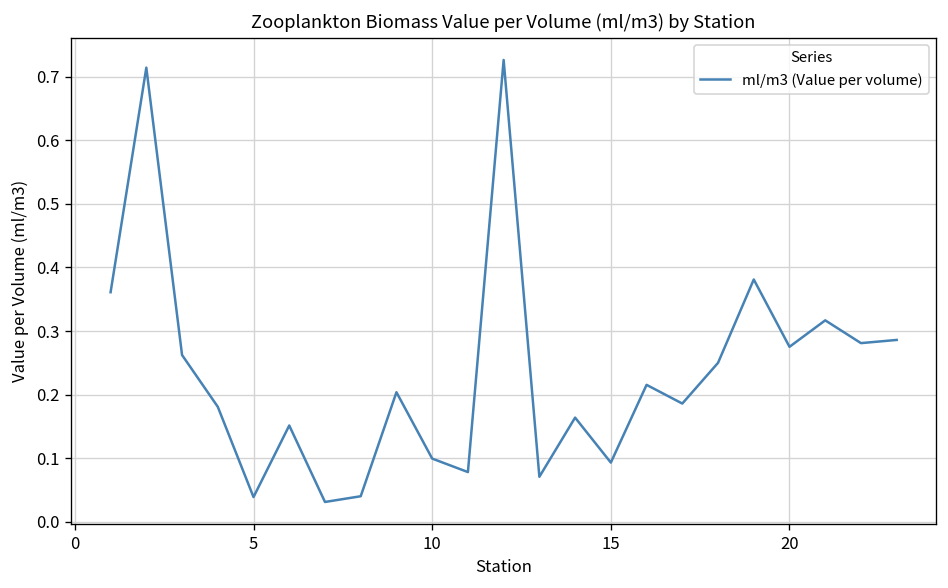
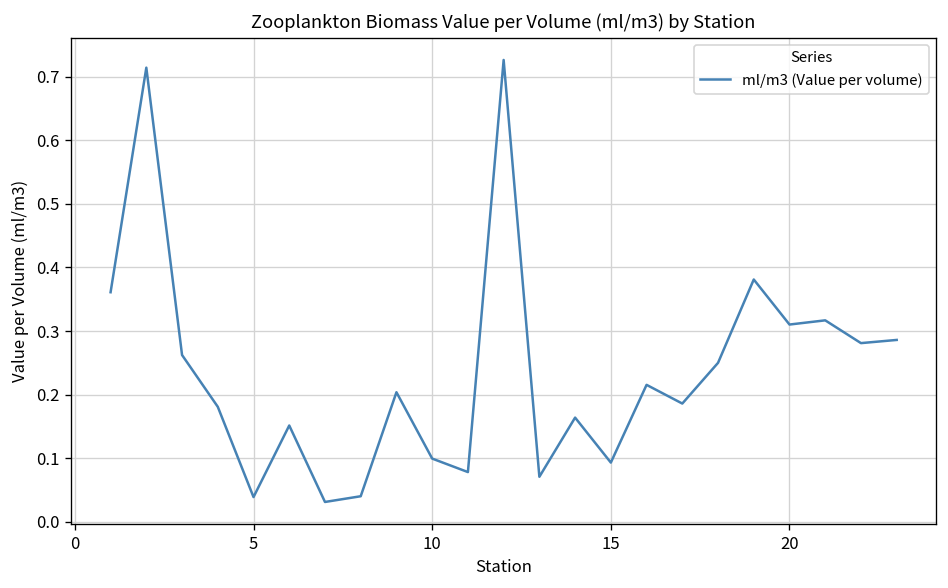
  {
    "5": 0.04,
    "10": 0.10,
    "15": 0.09,
-   "20": 0.28
+   "20": 0.31
  }
